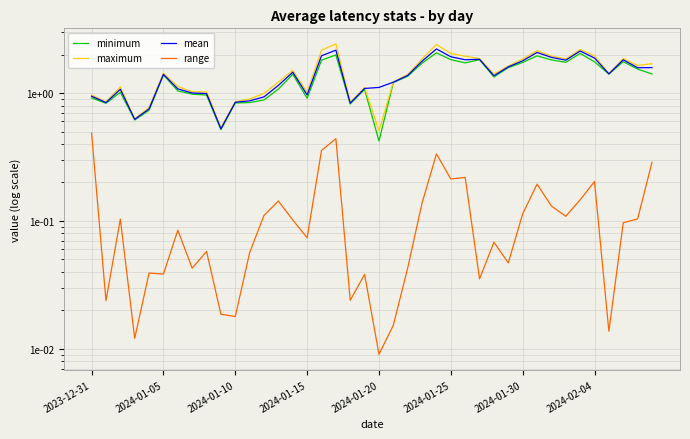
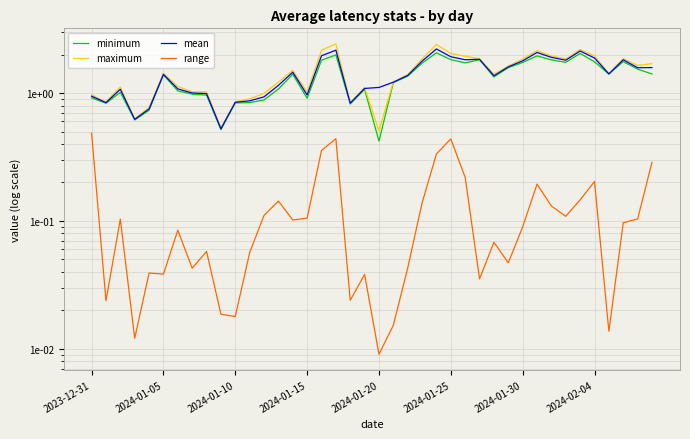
  {
    "minimum": {
      "2024-01-15": 0.9,
      "2024-01-20": 0.42,
      "2024-01-25": 1.8,
      "2024-02-04": 1.8
    },
    "maximum": {
      "2024-01-15": 1.0,
      "2024-01-20": 0.51,
      "2024-01-25": 2.0
    },
    "mean": {
      "2024-01-15": 1.0,
      "2024-01-20": 1.1,
      "2024-01-25": 1.9
    },
    "range": {
      "2023-12-31": 0.49,
      "2024-01-05": 0.04,
      "2024-01-10": 0.018,
-     "2024-01-15": 0.07,
+     "2024-01-15": 0.11,
      "2024-01-20": 0.009,
-     "2024-01-25": 0.21,
-     "2024-01-30": 0.11,
+     "2024-01-25": 0.44,
+     "2024-01-30": 0.09,
      "2024-02-04": 0.20
    }
  }
